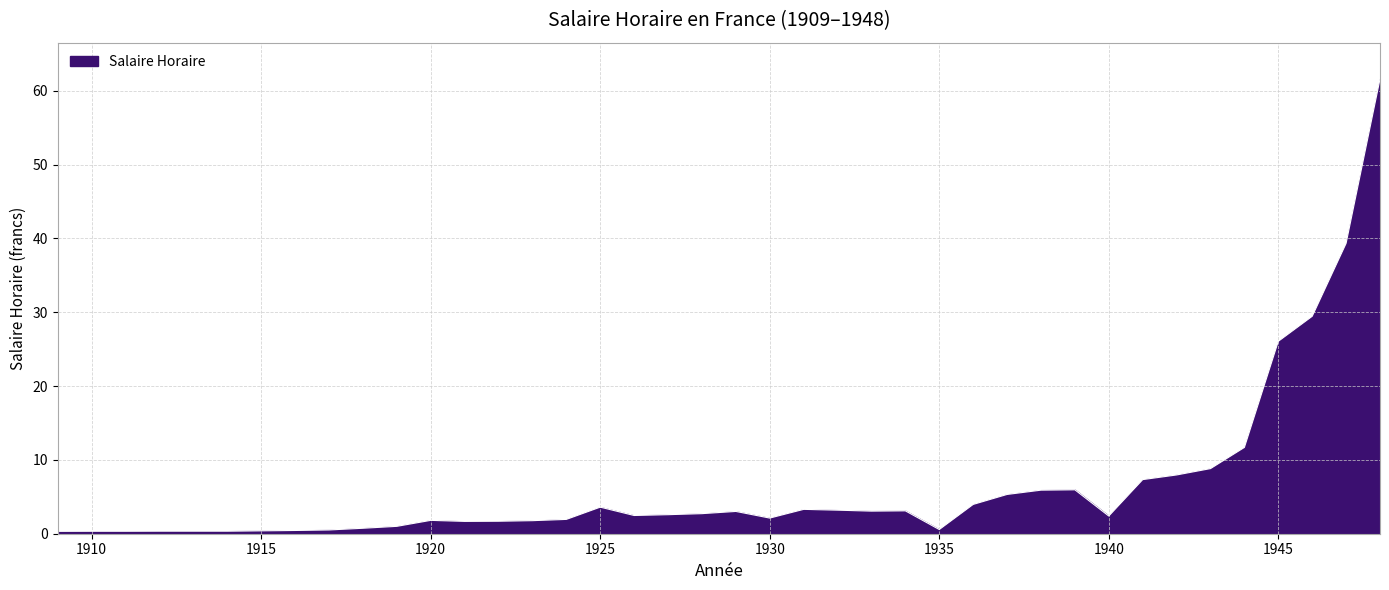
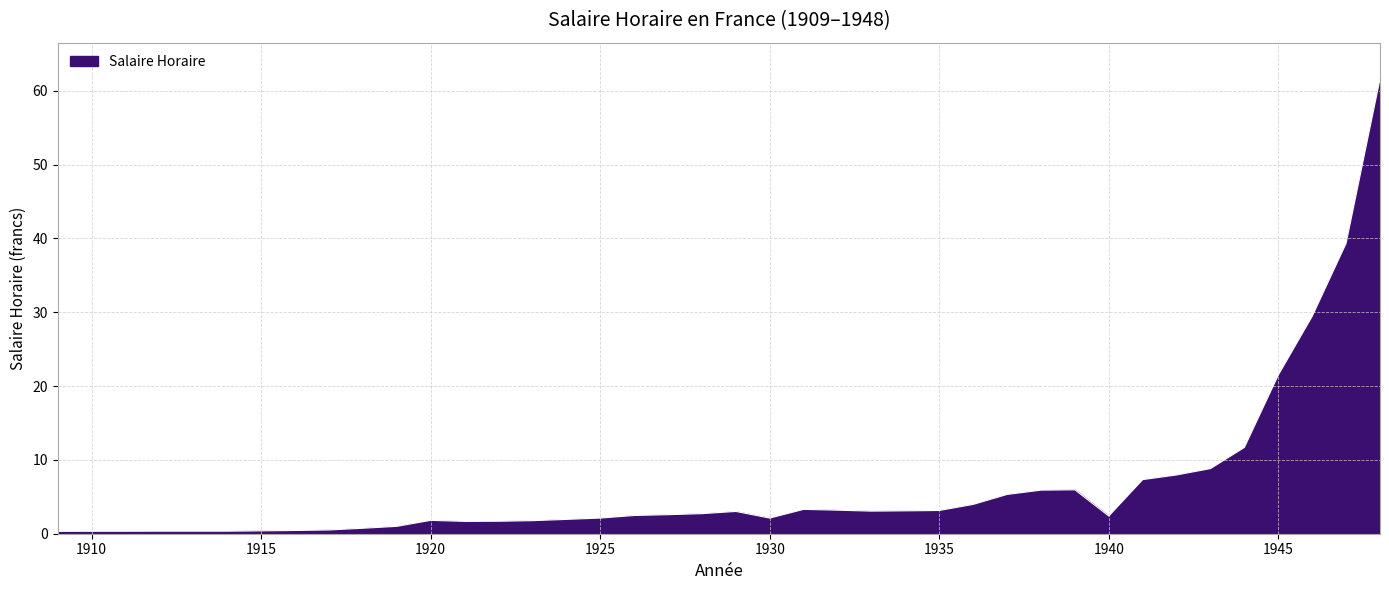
  {
    "1910": 0,
    "1915": 0,
    "1920": 2,
-   "1925": 4,
+   "1925": 2,
    "1930": 2,
-   "1935": 1,
+   "1935": 3,
    "1940": 2,
-   "1945": 26
+   "1945": 21
  }
